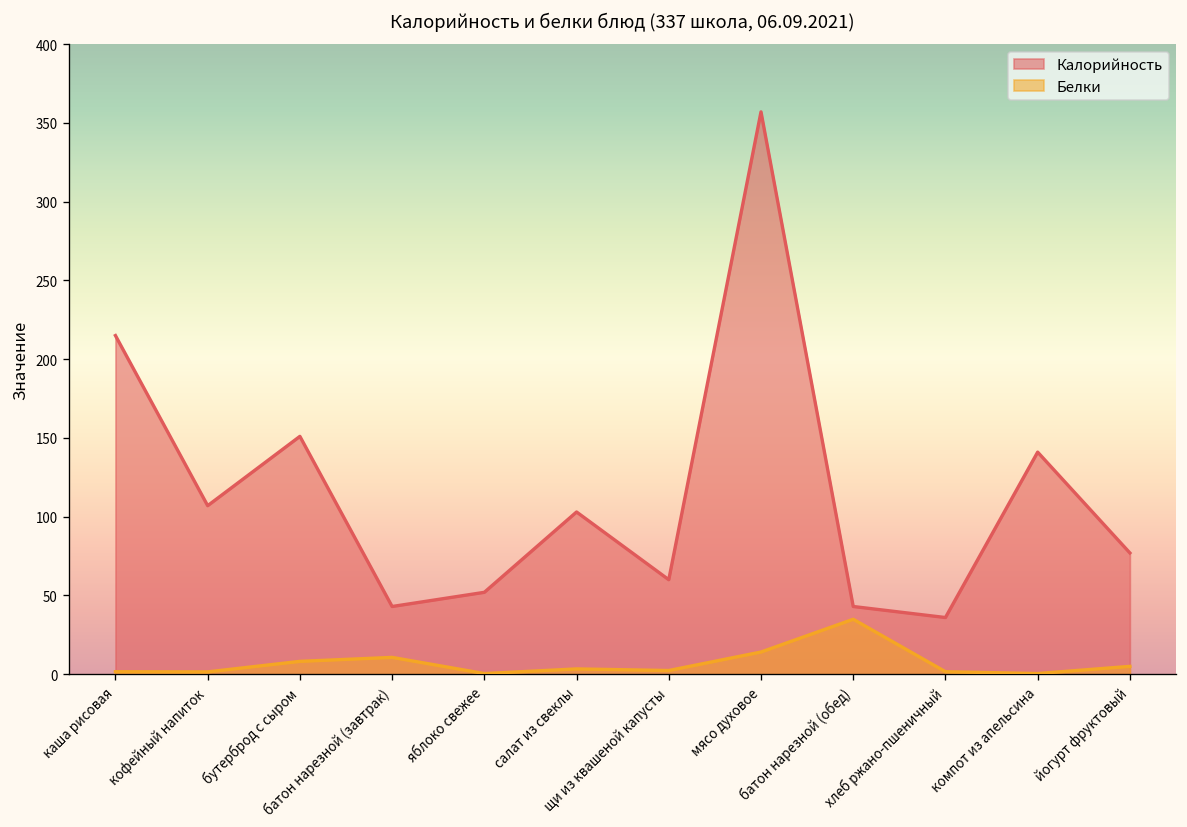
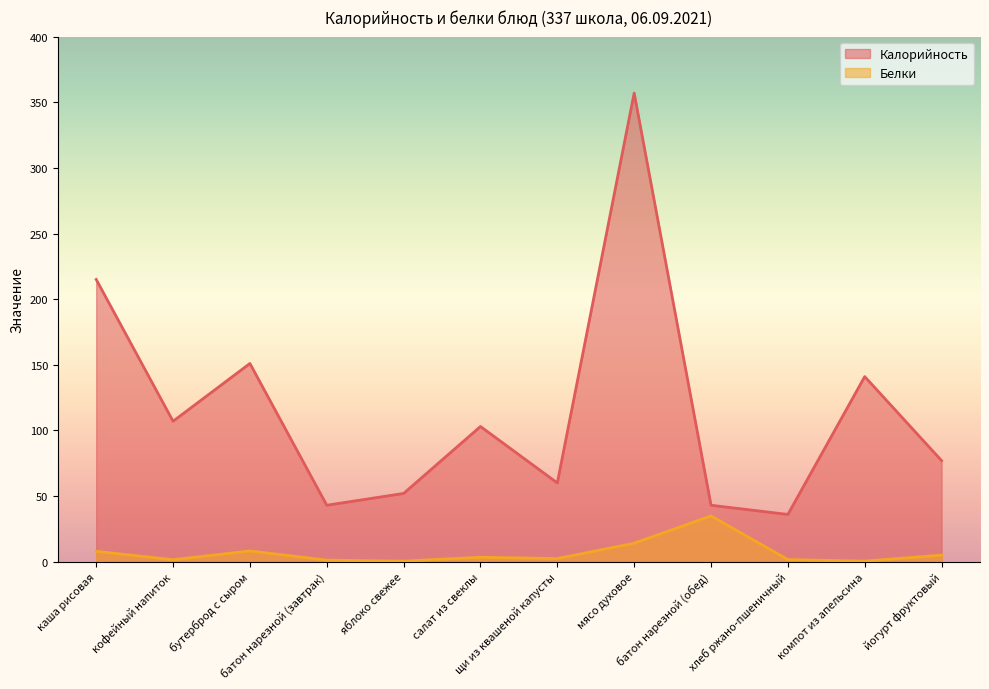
  {
    "Калорийность": {
      "каша рисовая": 215,
      "кофейный напиток": 107,
      "бутерброд с сыром": 151,
      "батон нарезной (завтрак)": 43,
      "яблоко свежее": 52,
      "салат из свеклы": 103,
      "щи из квашеной капусты": 60,
      "мясо духовое": 357,
      "батон нарезной (обед)": 43,
      "хлеб ржано-пшеничный": 36,
      "компот из апельсина": 141,
      "йогурт фруктовый": 77
    },
    "Белки": {
-     "каша рисовая": 2,
+     "каша рисовая": 8,
      "кофейный напиток": 2,
      "бутерброд с сыром": 8,
-     "батон нарезной (завтрак)": 11,
+     "батон нарезной (завтрак)": 1,
      "яблоко свежее": 0,
      "салат из свеклы": 3,
      "щи из квашеной капусты": 2,
      "мясо духовое": 14,
      "батон нарезной (обед)": 35,
      "хлеб ржано-пшеничный": 2,
      "компот из апельсина": 0,
      "йогурт фруктовый": 5
    }
  }
